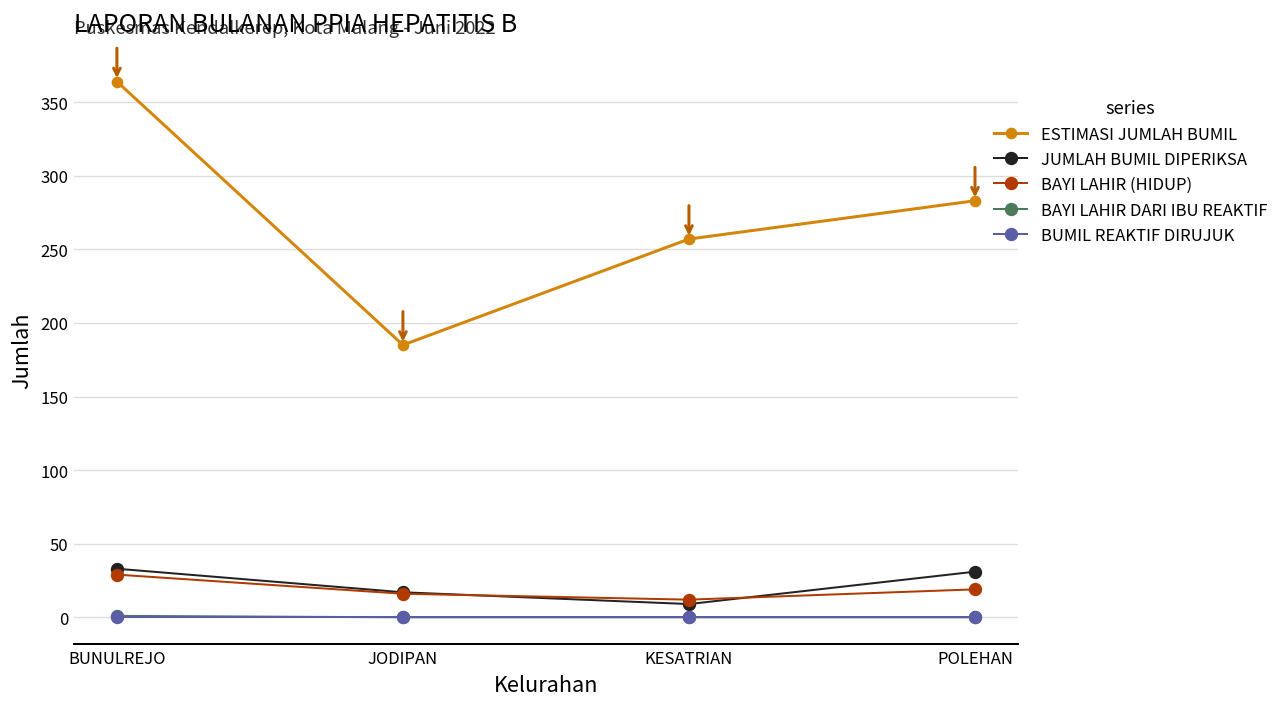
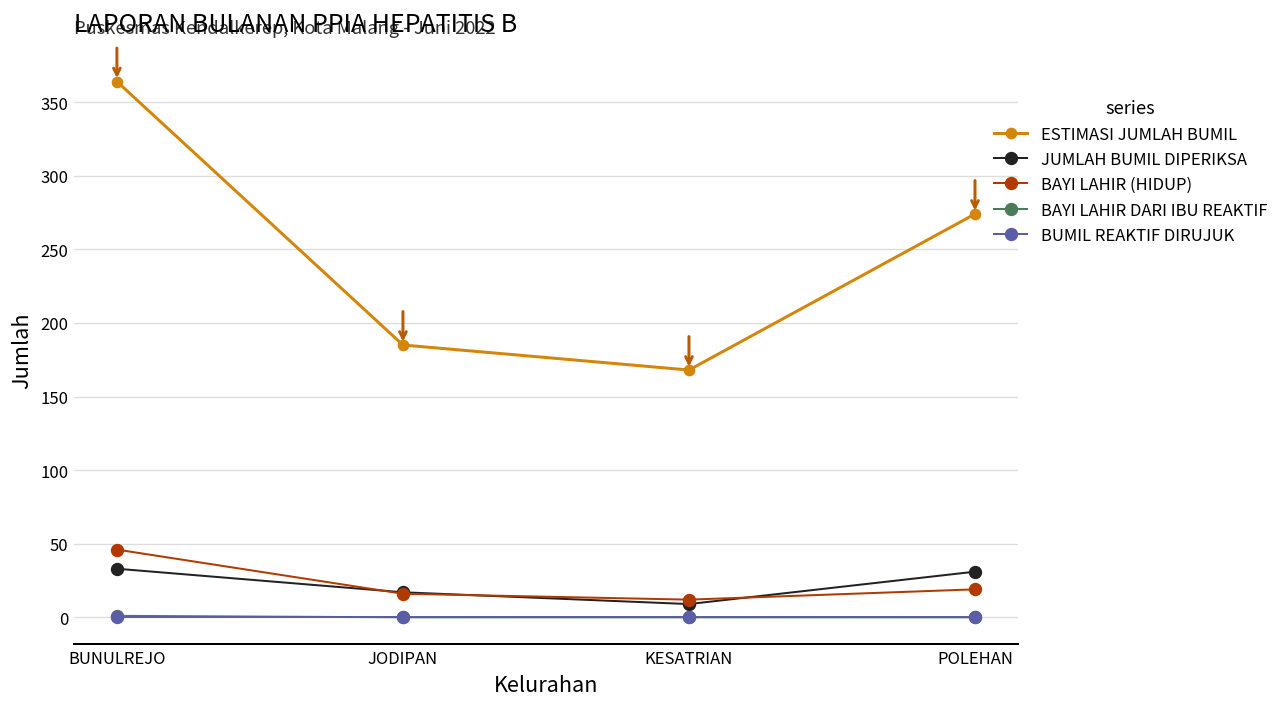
  {
    "ESTIMASI JUMLAH BUMIL": {
      "BUNULREJO": 364,
      "JODIPAN": 185,
-     "KESATRIAN": 257,
-     "POLEHAN": 283
+     "KESATRIAN": 168,
+     "POLEHAN": 274
    },
    "JUMLAH BUMIL DIPERIKSA": {
      "BUNULREJO": 33,
      "KESATRIAN": 9,
      "POLEHAN": 31
    },
    "BAYI LAHIR (HIDUP)": {
-     "BUNULREJO": 29,
+     "BUNULREJO": 46,
      "KESATRIAN": 12,
      "POLEHAN": 19
    }
  }
